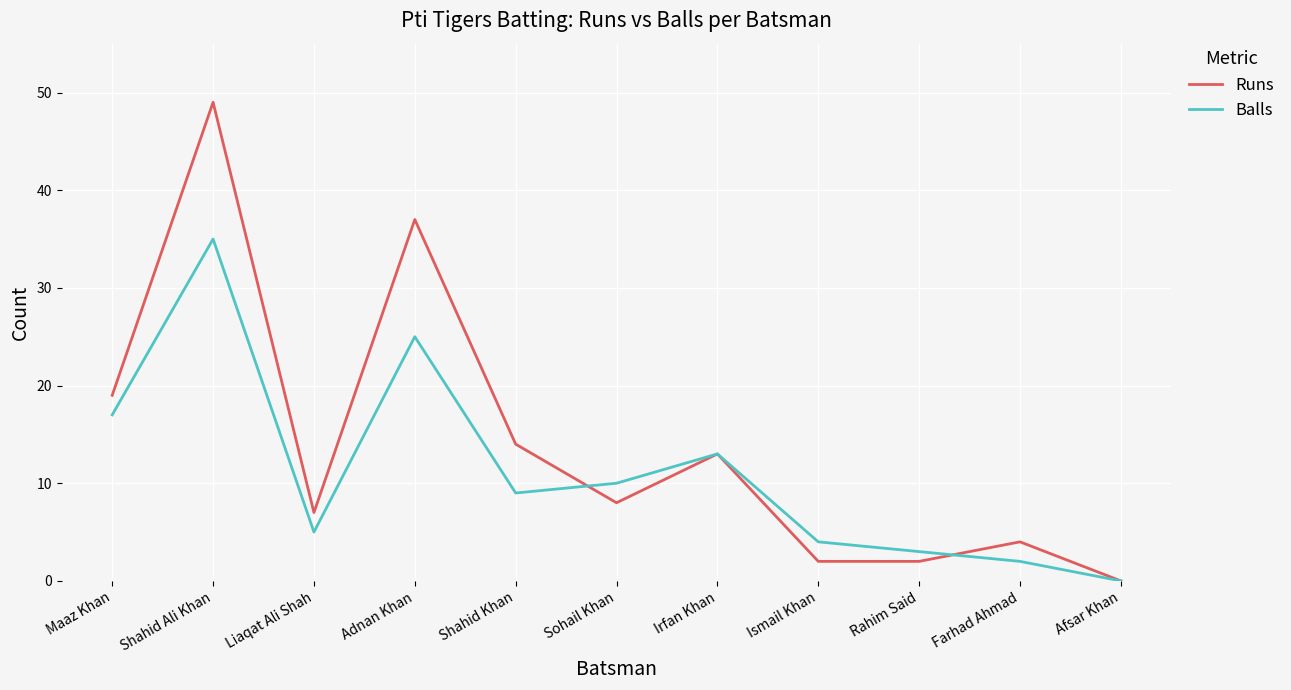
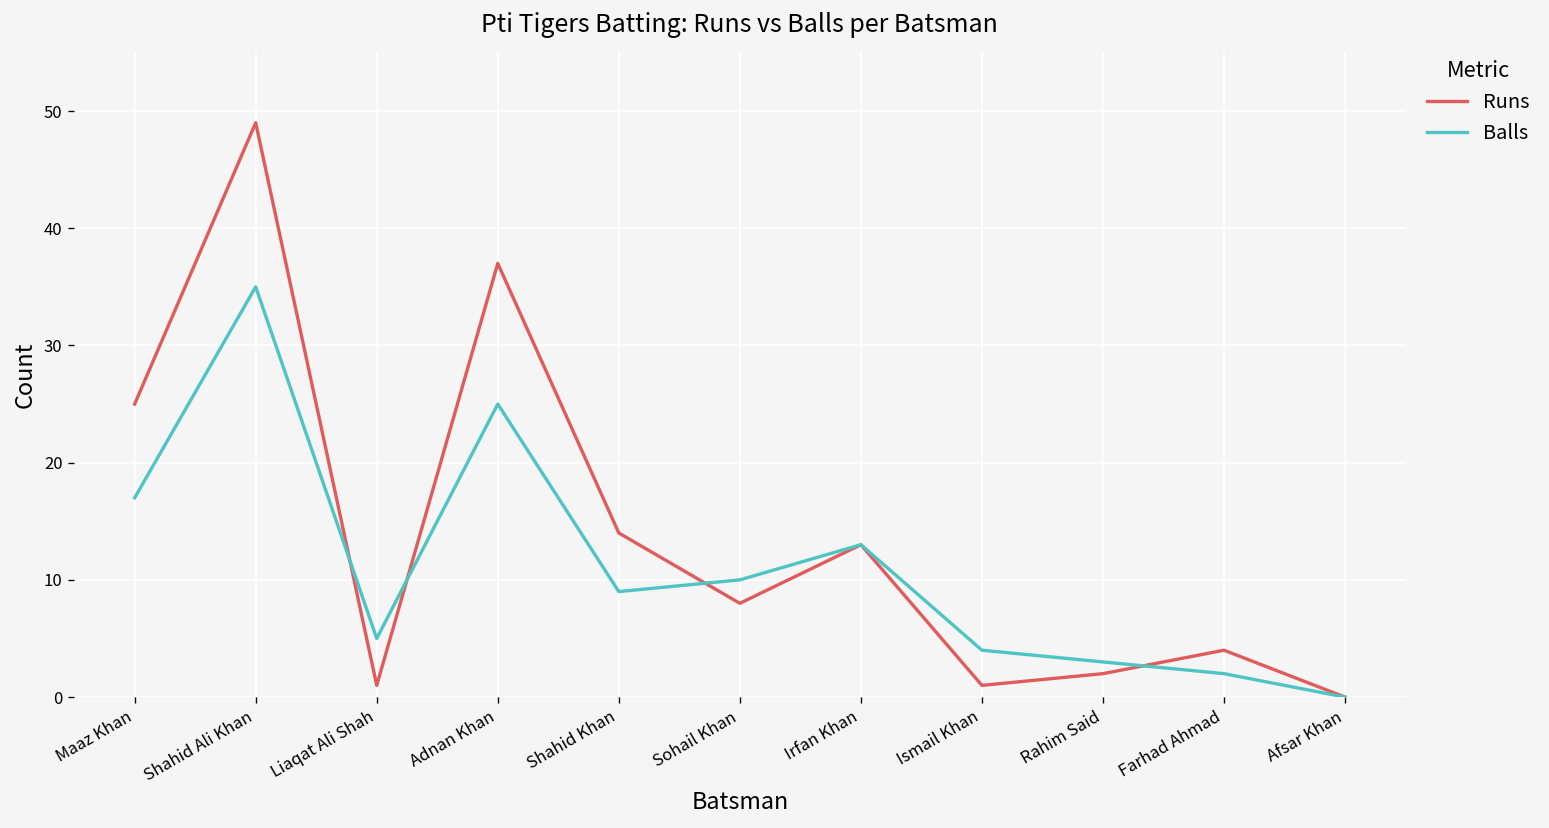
  {
    "Runs": {
-     "Maaz Khan": 19,
+     "Maaz Khan": 25,
      "Shahid Ali Khan": 49,
-     "Liaqat Ali Shah": 7,
+     "Liaqat Ali Shah": 1,
      "Adnan Khan": 37,
      "Shahid Khan": 14,
      "Sohail Khan": 8,
-     "Ismail Khan": 2,
+     "Ismail Khan": 1,
      "Rahim Said": 2,
      "Farhad Ahmad": 4
    },
    "Balls": {
      "Maaz Khan": 17,
      "Shahid Ali Khan": 35,
      "Liaqat Ali Shah": 5,
      "Adnan Khan": 25,
      "Shahid Khan": 9,
      "Sohail Khan": 10,
      "Ismail Khan": 4,
      "Rahim Said": 3,
      "Farhad Ahmad": 2
    }
  }
